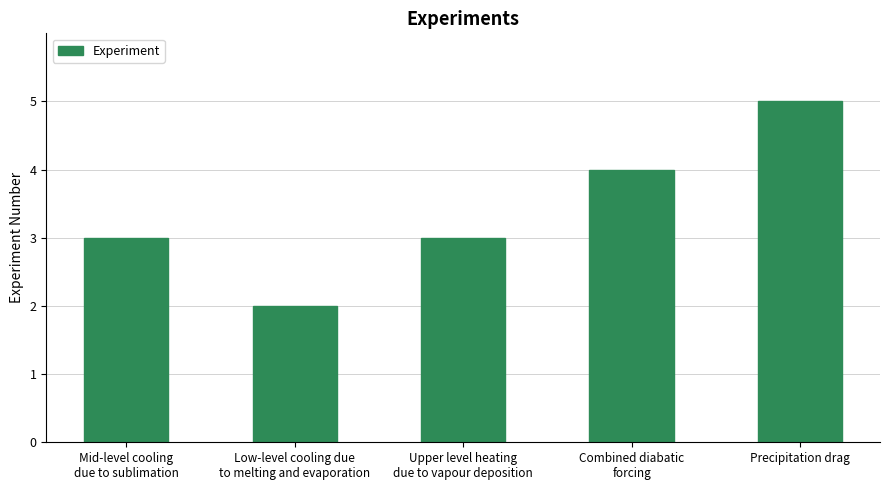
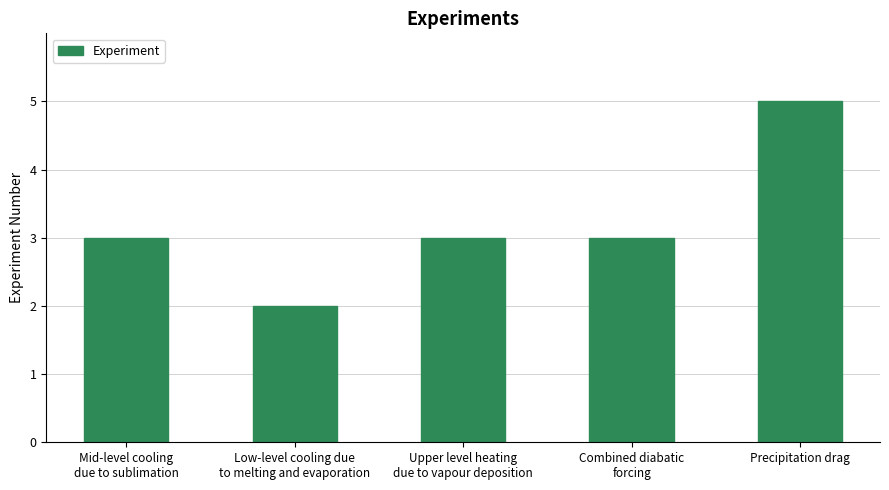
  {
    "Mid-level cooling due to sublimation": 3,
    "Low-level cooling due to melting and evaporation": 2,
    "Upper level heating due to vapour deposition": 3,
-   "Combined diabatic forcing": 4,
+   "Combined diabatic forcing": 3,
    "Precipitation drag": 5
  }
